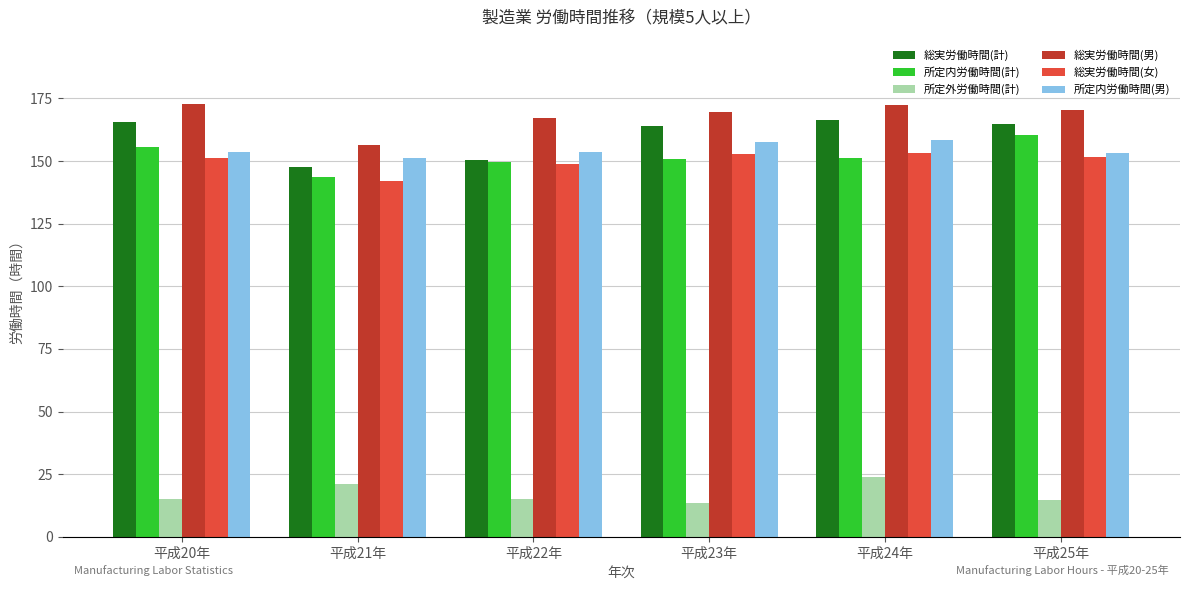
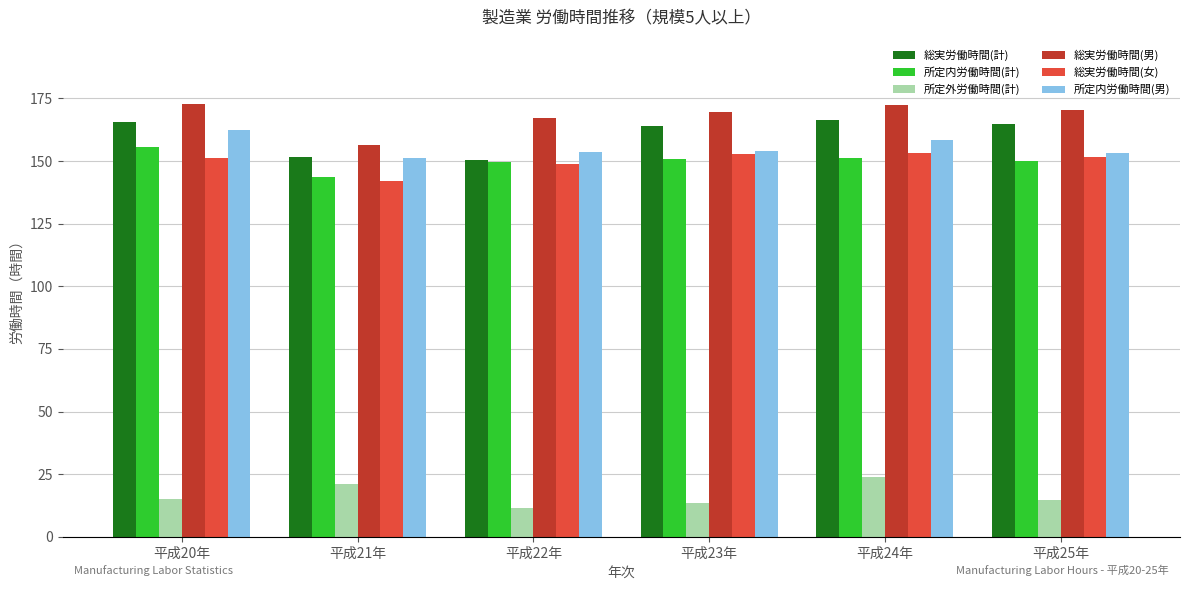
  {
    "総実労働時間(計)": {
      "平成20年": 166,
-     "平成21年": 148,
+     "平成21年": 152,
      "平成22年": 150,
      "平成23年": 164,
      "平成24年": 166,
      "平成25年": 165
    },
    "所定内労働時間(計)": {
      "平成20年": 156,
      "平成21年": 144,
      "平成22年": 150,
      "平成23年": 151,
      "平成24年": 151,
-     "平成25年": 160
+     "平成25年": 150
    },
    "所定外労働時間(計)": {
      "平成20年": 15,
      "平成21年": 21,
-     "平成22年": 15,
+     "平成22年": 12,
      "平成23年": 13,
      "平成24年": 24,
      "平成25年": 15
    },
    "所定内労働時間(男)": {
-     "平成20年": 154,
+     "平成20年": 163,
      "平成21年": 151,
      "平成22年": 154,
-     "平成23年": 158,
+     "平成23年": 154,
      "平成24年": 158,
      "平成25年": 153
    }
  }
